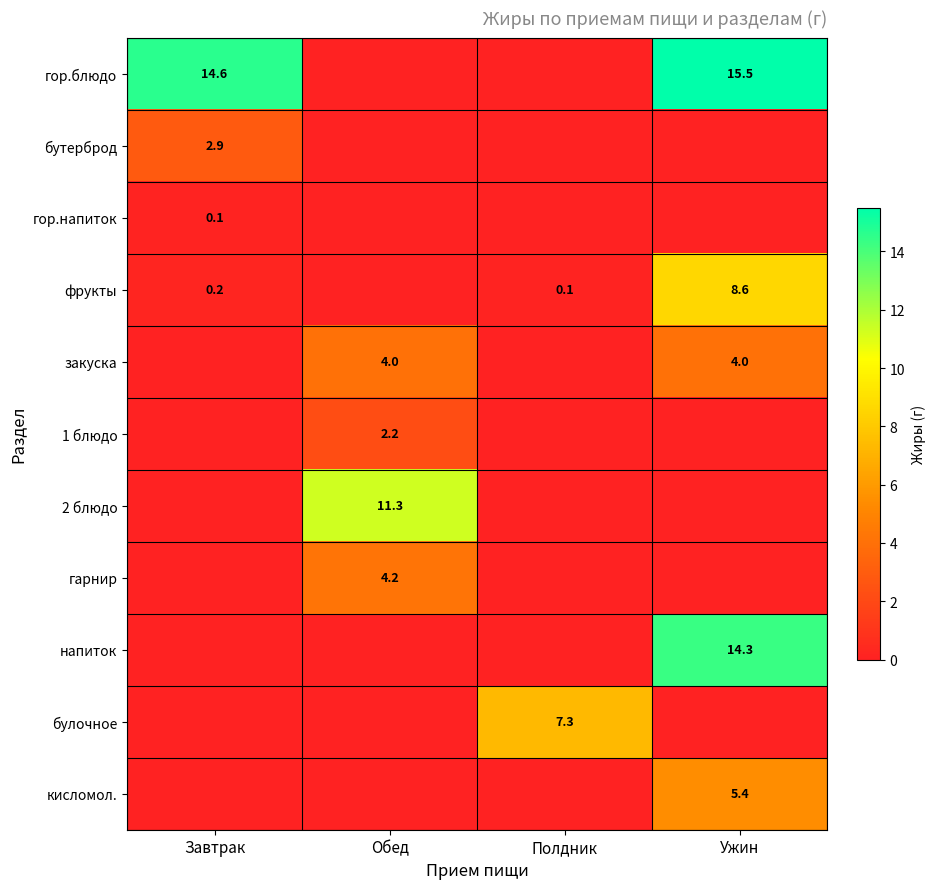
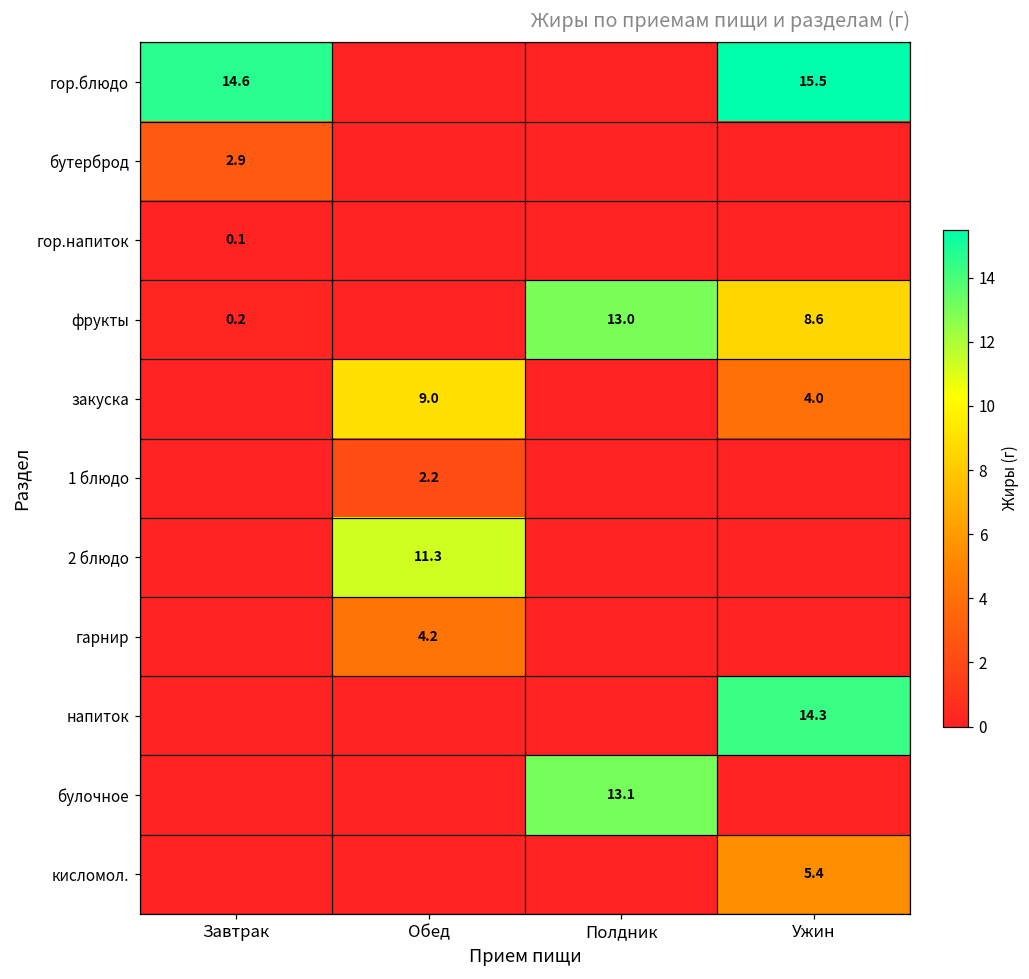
  {
    "гор.блюдо": {
      "Завтрак": 14.6,
      "Ужин": 15.5
    },
    "бутерброд": {
      "Завтрак": 2.9
    },
    "гор.напиток": {
      "Завтрак": 0.1
    },
    "фрукты": {
      "Завтрак": 0.2,
-     "Полдник": 0.1,
+     "Полдник": 13.0,
      "Ужин": 8.6
    },
    "закуска": {
-     "Обед": 4.0,
+     "Обед": 9.0,
      "Ужин": 4.0
    },
    "1 блюдо": {
      "Обед": 2.2
    },
    "2 блюдо": {
      "Обед": 11.3
    },
    "гарнир": {
      "Обед": 4.2
    },
    "напиток": {
      "Ужин": 14.3
    },
    "булочное": {
-     "Полдник": 7.3
+     "Полдник": 13.1
    },
    "кисломол.": {
      "Ужин": 5.4
    }
  }
